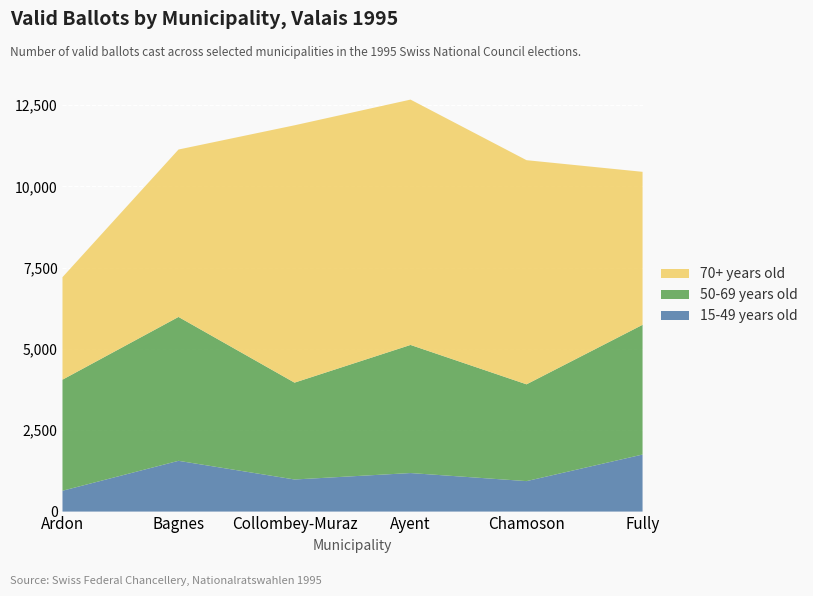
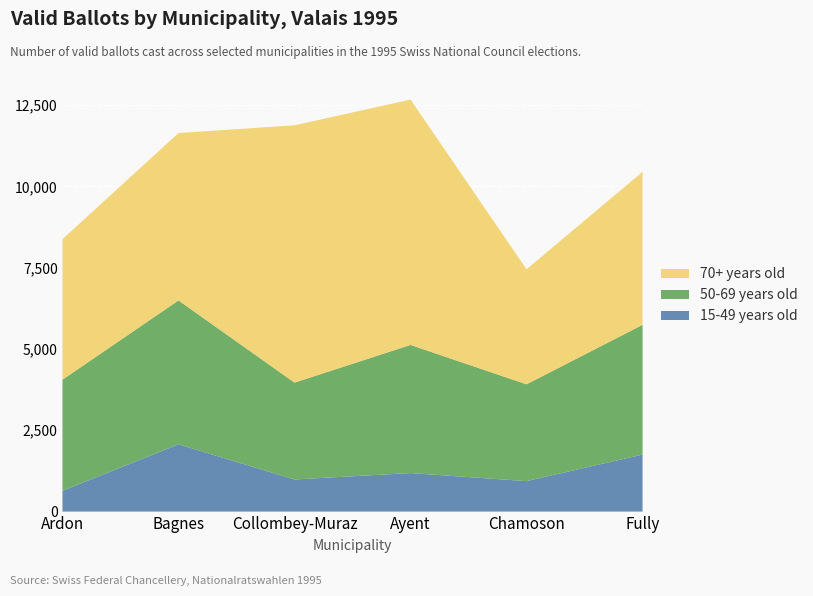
  {
    "15-49 years old": {
      "Ardon": "600",
-     "Bagnes": "1,600",
+     "Bagnes": "2,100",
      "Collombey-Muraz": "1,000",
      "Ayent": "1,200",
      "Chamoson": "900",
      "Fully": "1,800"
    },
    "50-69 years old": {
      "Ardon": "3,400",
      "Bagnes": "4,400",
      "Collombey-Muraz": "3,000",
      "Ayent": "3,900",
      "Chamoson": "3,000",
      "Fully": "4,000"
    },
    "70+ years old": {
-     "Ardon": "3,200",
+     "Ardon": "4,300",
      "Bagnes": "5,100",
      "Collombey-Muraz": "7,900",
      "Ayent": "7,500",
-     "Chamoson": "6,900",
+     "Chamoson": "3,500",
      "Fully": "4,700"
    }
  }
